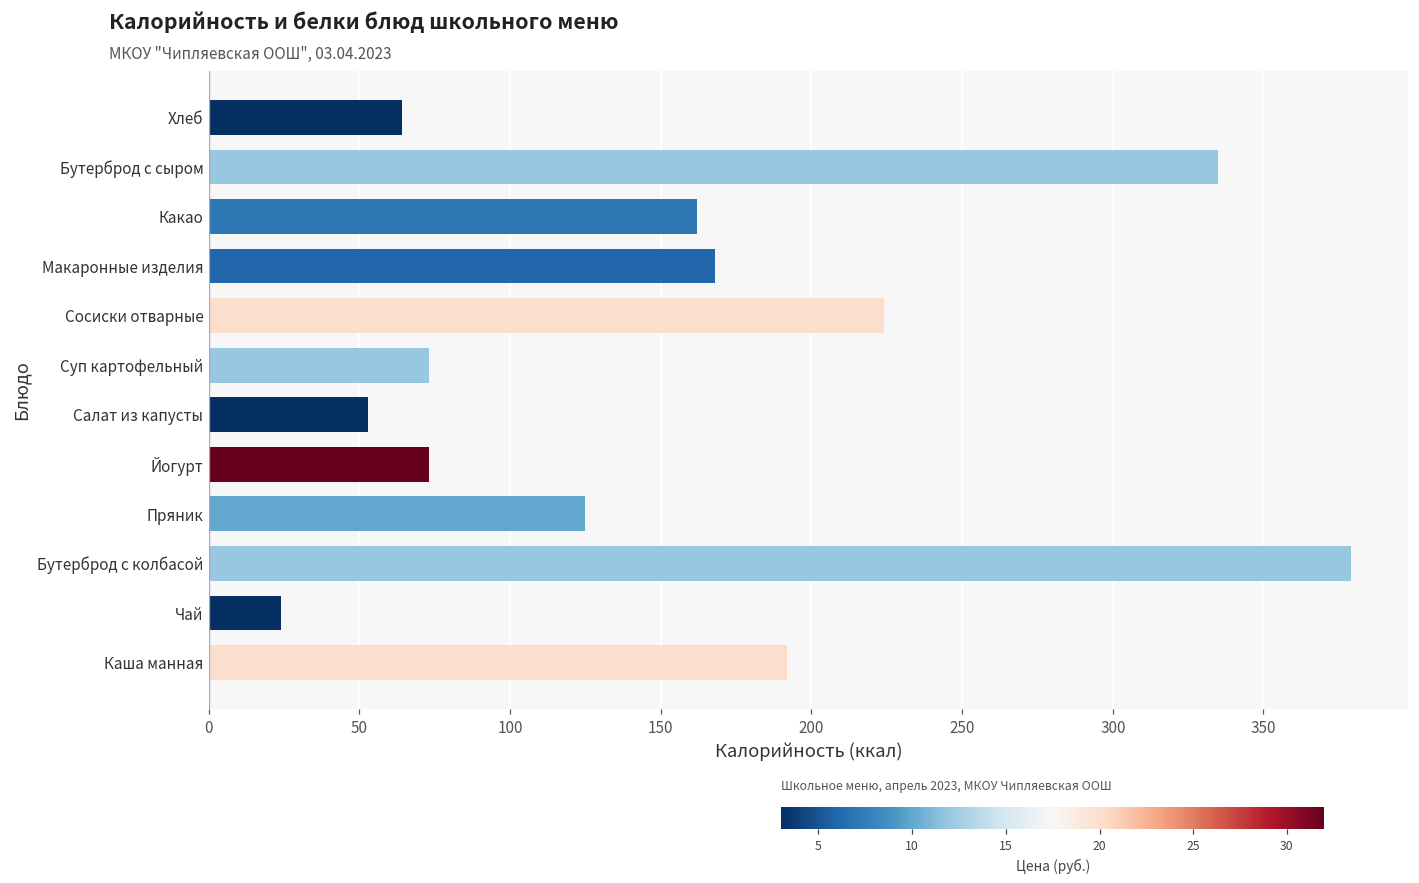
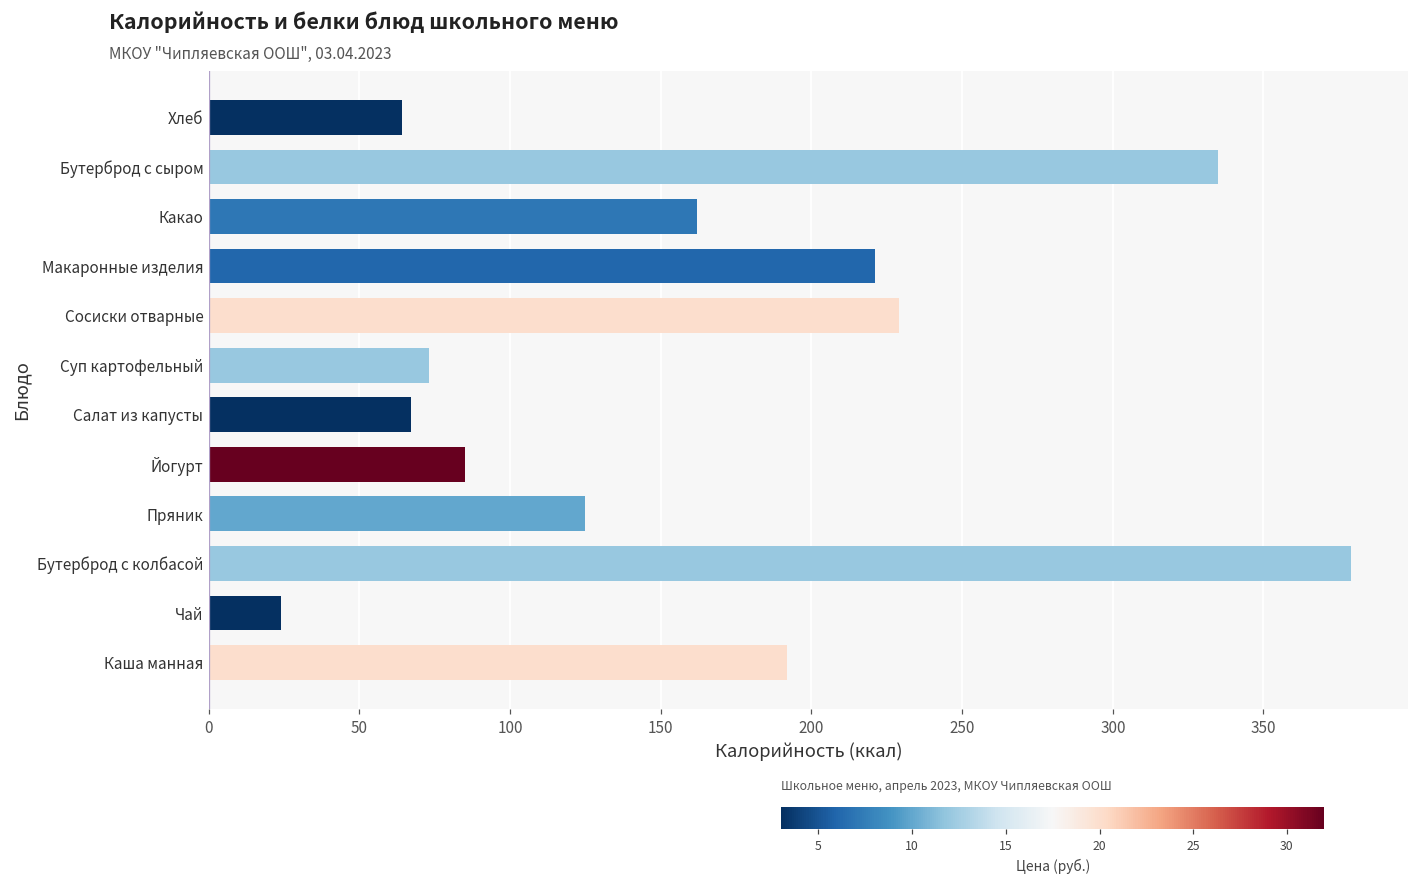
  {
    "Хлеб": 64,
    "Бутерброд с сыром": 335,
    "Какао": 162,
-   "Макаронные изделия": 168,
-   "Сосиски отварные": 224,
+   "Макаронные изделия": 221,
+   "Сосиски отварные": 229,
    "Суп картофельный": 73,
-   "Салат из капусты": 53,
-   "Йогурт": 73,
+   "Салат из капусты": 67,
+   "Йогурт": 85,
    "Пряник": 125,
    "Бутерброд с колбасой": 379,
    "Чай": 24,
    "Каша манная": 192
  }
